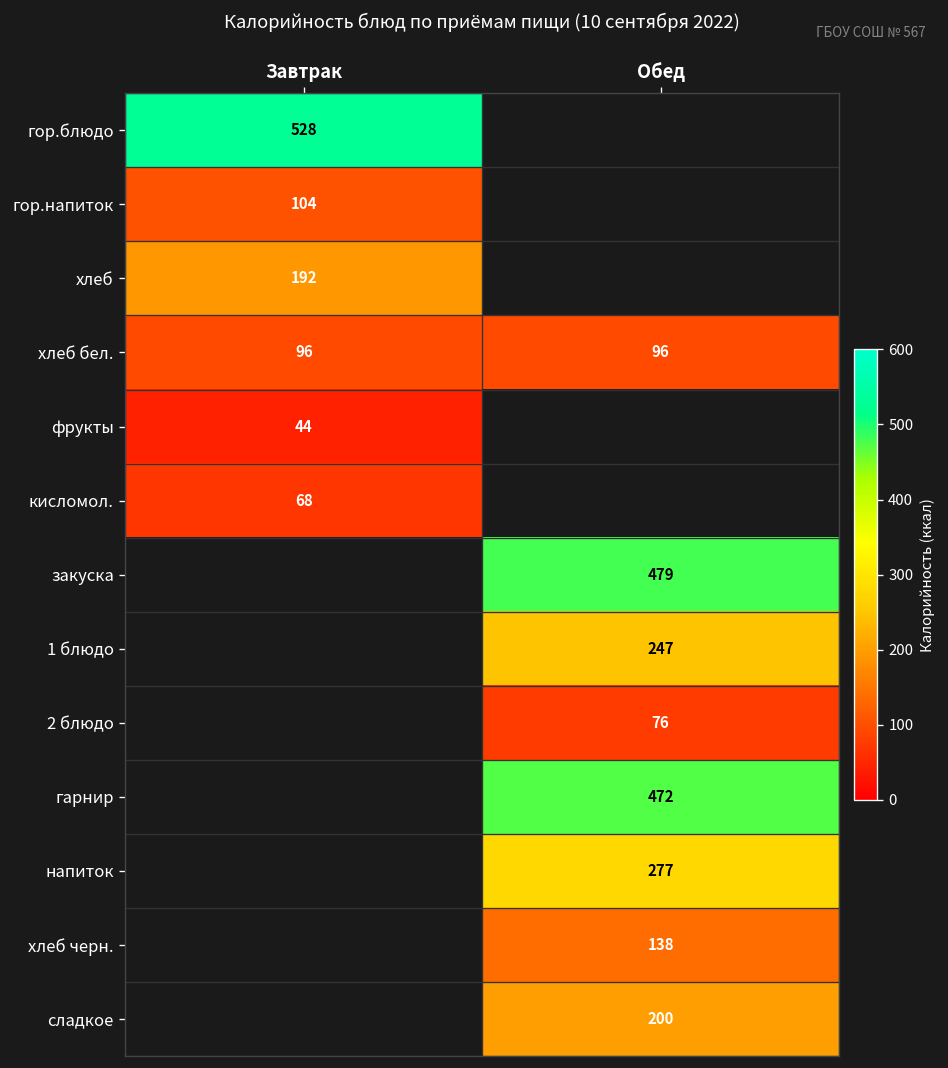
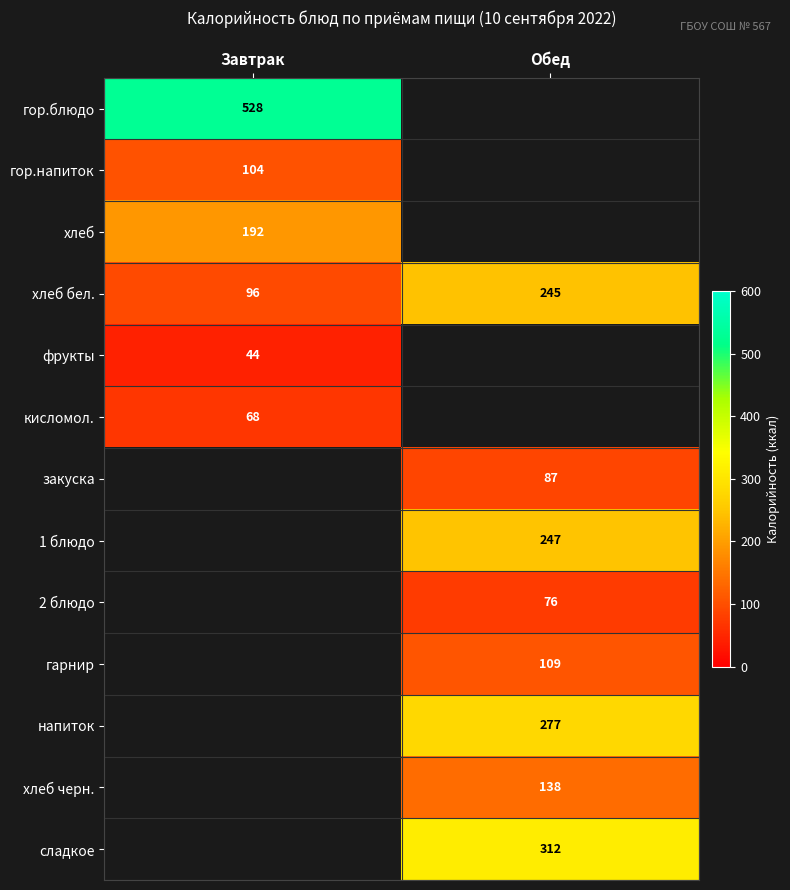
  {
    "гор.блюдо": {
      "Завтрак": 528
    },
    "гор.напиток": {
      "Завтрак": 104
    },
    "хлеб": {
      "Завтрак": 192
    },
    "хлеб бел.": {
      "Завтрак": 96,
-     "Обед": 96
+     "Обед": 245
    },
    "фрукты": {
      "Завтрак": 44
    },
    "кисломол.": {
      "Завтрак": 68
    },
    "закуска": {
-     "Обед": 479
+     "Обед": 87
    },
    "1 блюдо": {
      "Обед": 247
    },
    "2 блюдо": {
      "Обед": 76
    },
    "гарнир": {
-     "Обед": 472
+     "Обед": 109
    },
    "напиток": {
      "Обед": 277
    },
    "хлеб черн.": {
      "Обед": 138
    },
    "сладкое": {
-     "Обед": 200
+     "Обед": 312
    }
  }
